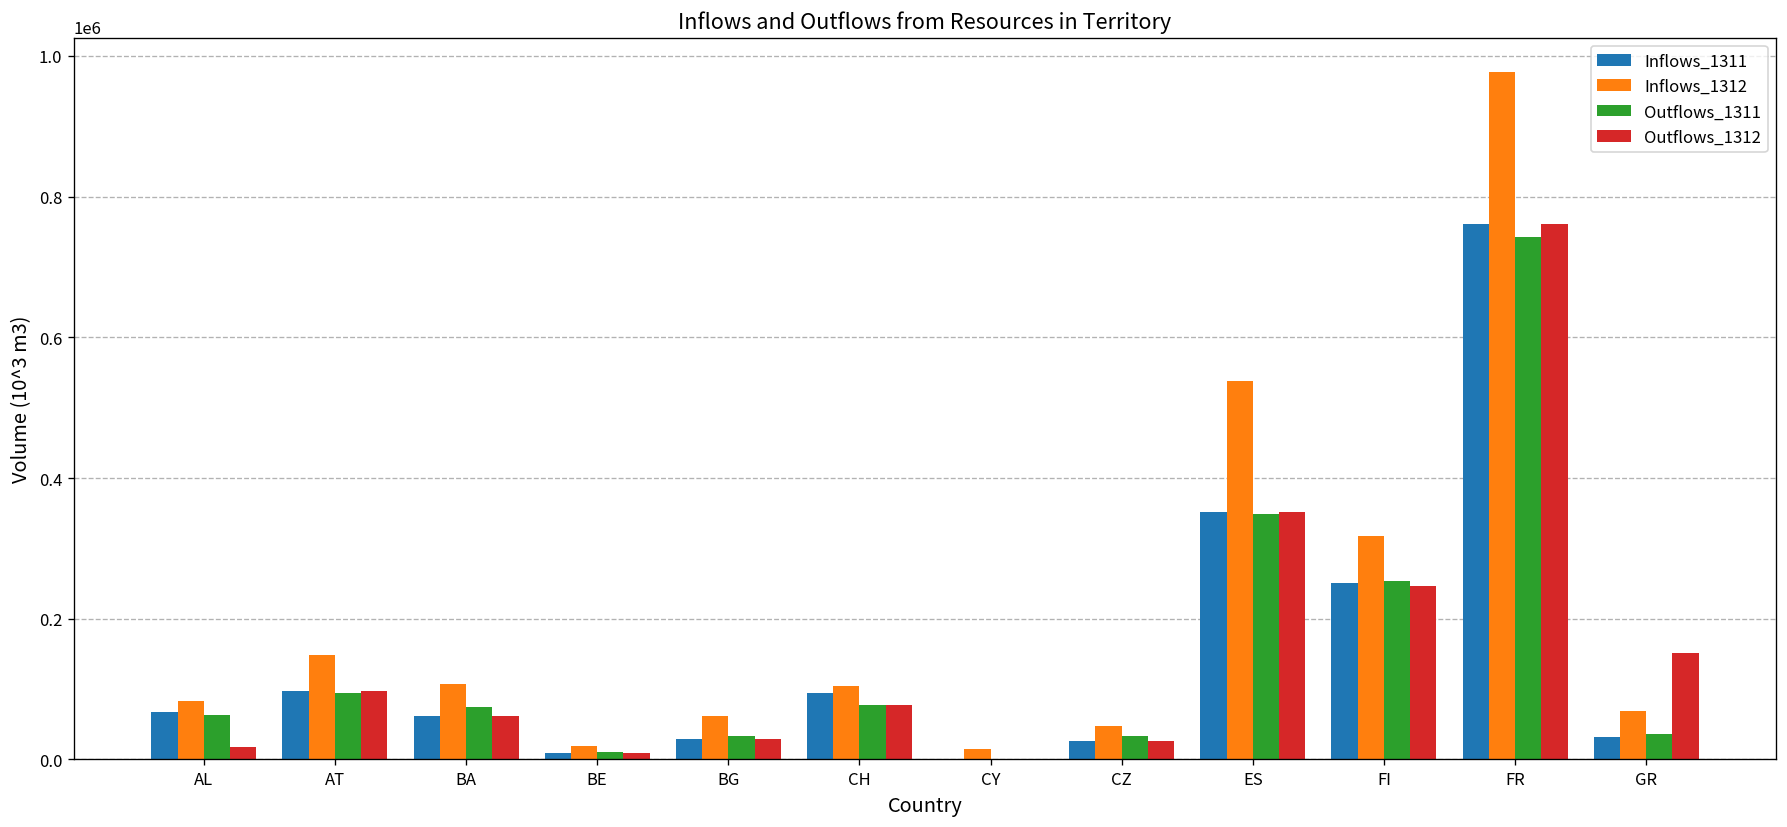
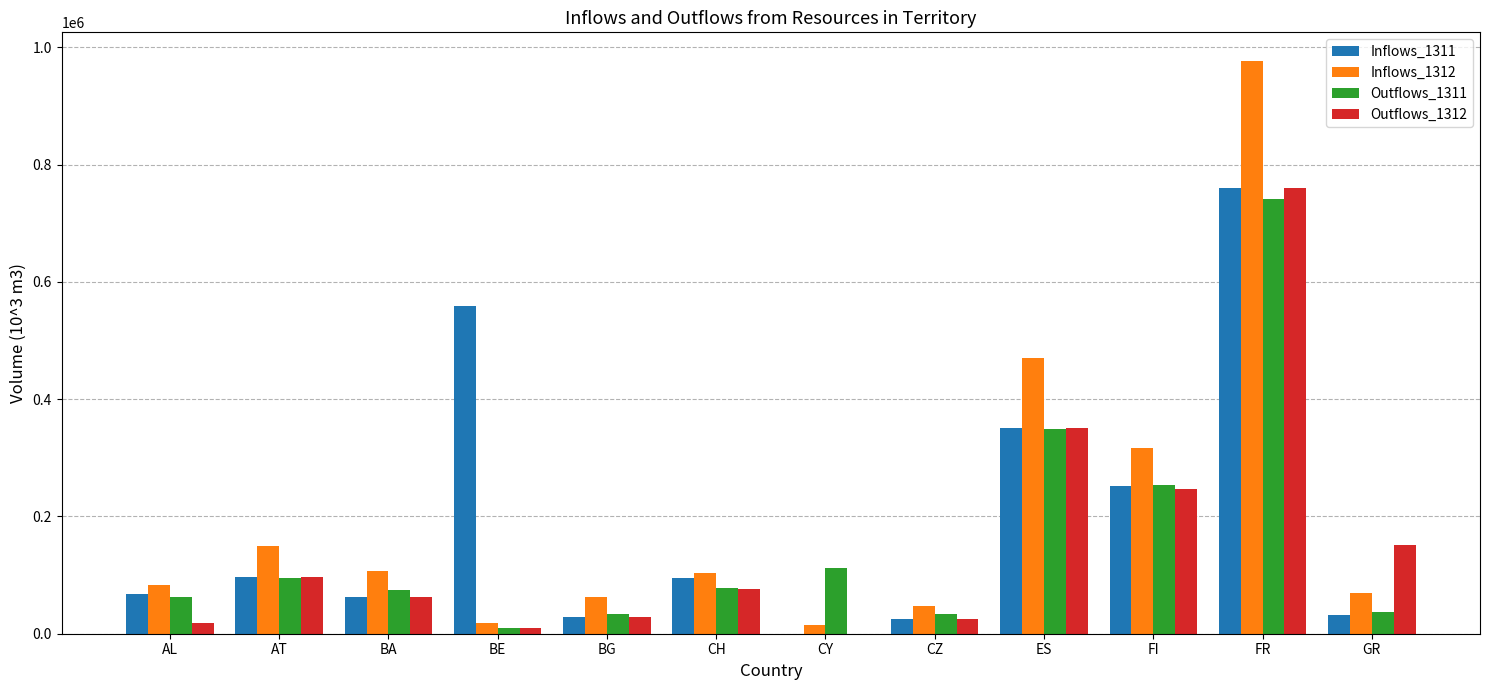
  {
    "Inflows_1311": {
      "AL": 70000,
      "AT": 100000,
      "BA": 60000,
-     "BE": 10000,
+     "BE": 560000,
      "BG": 30000,
      "CH": 90000,
      "CZ": 30000,
      "ES": 350000,
      "FI": 250000,
      "FR": 760000,
      "GR": 30000
    },
    "Inflows_1312": {
      "AL": 80000,
      "AT": 150000,
      "BA": 110000,
      "BE": 20000,
      "BG": 60000,
      "CH": 100000,
      "CY": 20000,
      "CZ": 50000,
-     "ES": 540000,
+     "ES": 470000,
      "FI": 320000,
      "FR": 980000,
      "GR": 70000
    },
    "Outflows_1311": {
      "AL": 60000,
      "AT": 90000,
      "BA": 70000,
      "BE": 10000,
      "BG": 30000,
      "CH": 80000,
-     "CY": 0,
+     "CY": 110000,
      "CZ": 30000,
      "ES": 350000,
      "FI": 250000,
      "FR": 740000,
      "GR": 40000
    },
    "Outflows_1312": {
      "AL": 20000,
      "AT": 100000,
      "BA": 60000,
      "BE": 10000,
      "BG": 30000,
      "CH": 80000,
      "CZ": 30000,
      "ES": 350000,
      "FI": 250000,
      "FR": 760000,
      "GR": 150000
    }
  }
